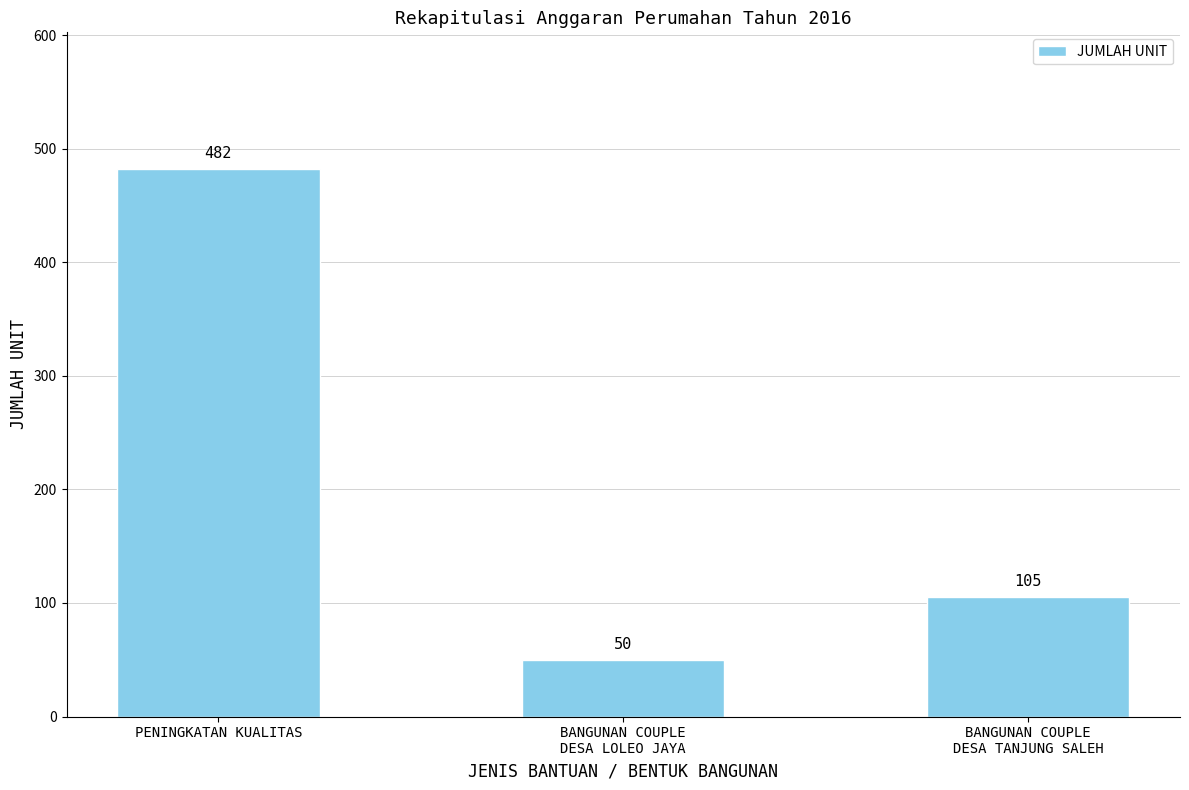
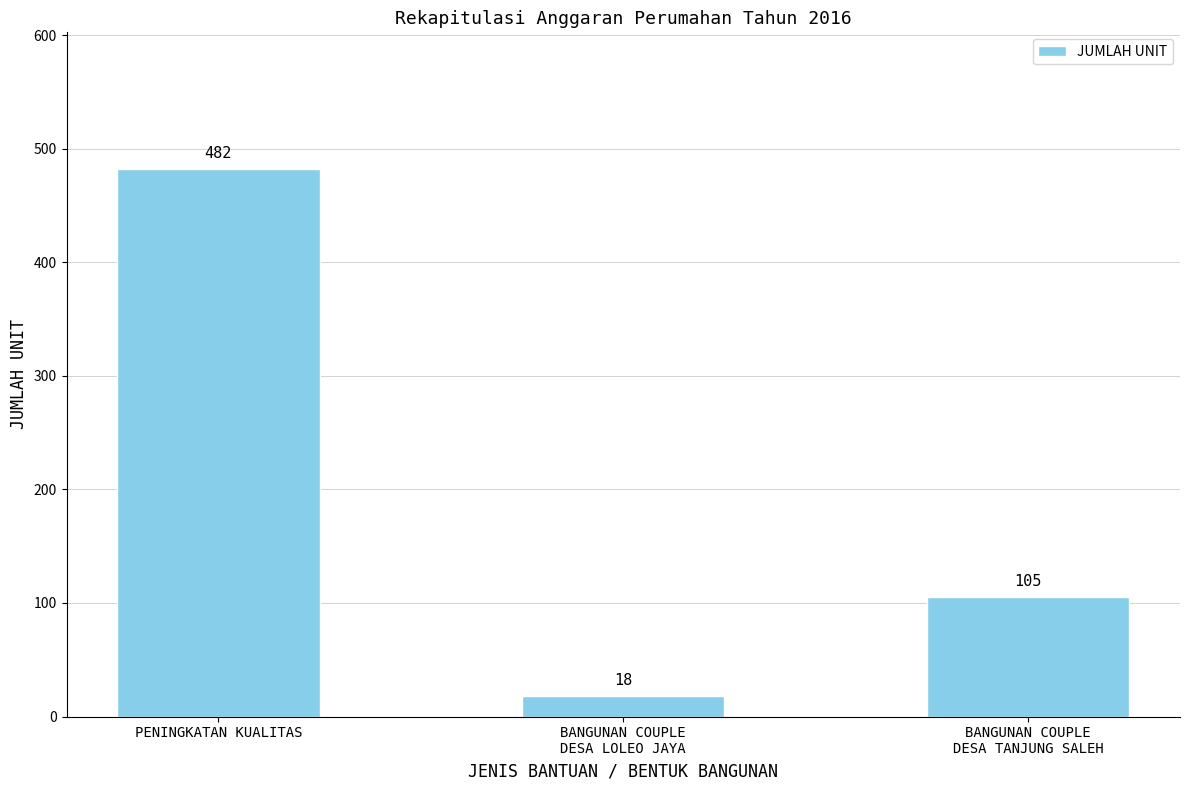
  {
    "PENINGKATAN KUALITAS": 482,
-   "BANGUNAN COUPLE DESA LOLEO JAYA": 50,
+   "BANGUNAN COUPLE DESA LOLEO JAYA": 18,
    "BANGUNAN COUPLE DESA TANJUNG SALEH": 105
  }
